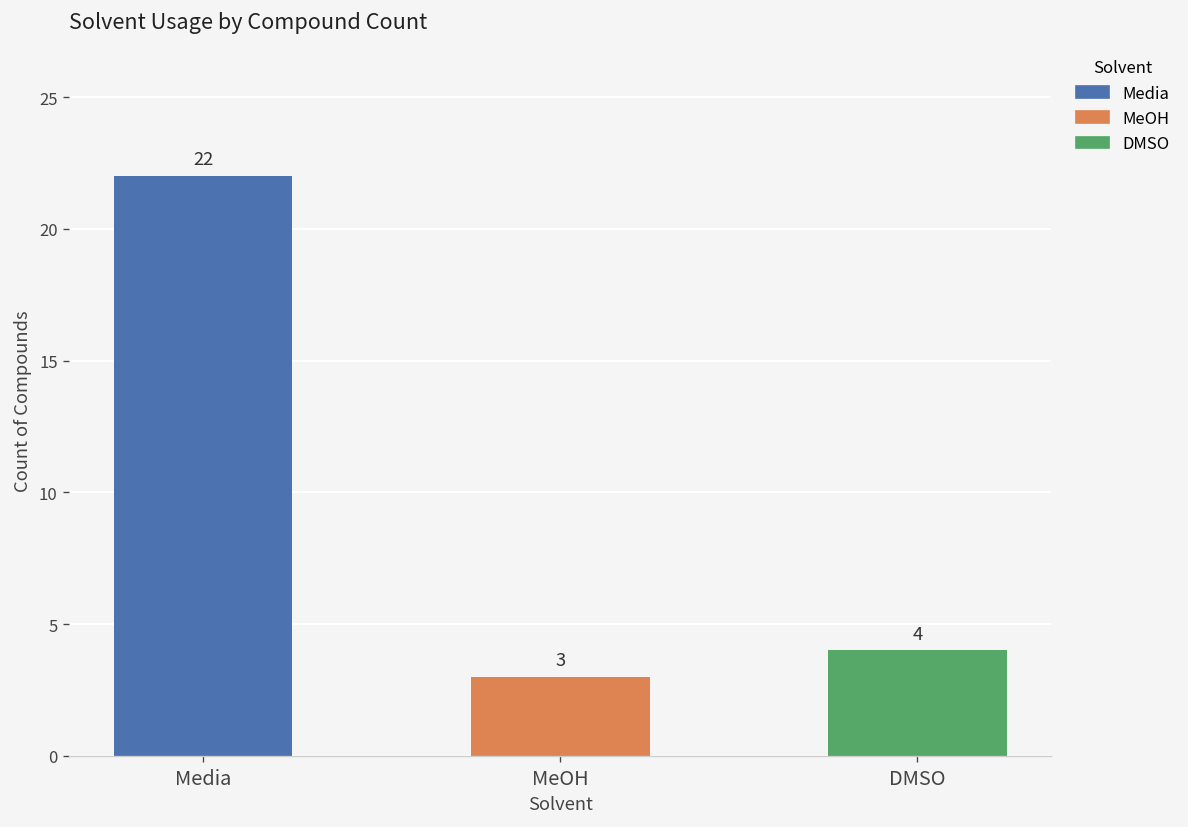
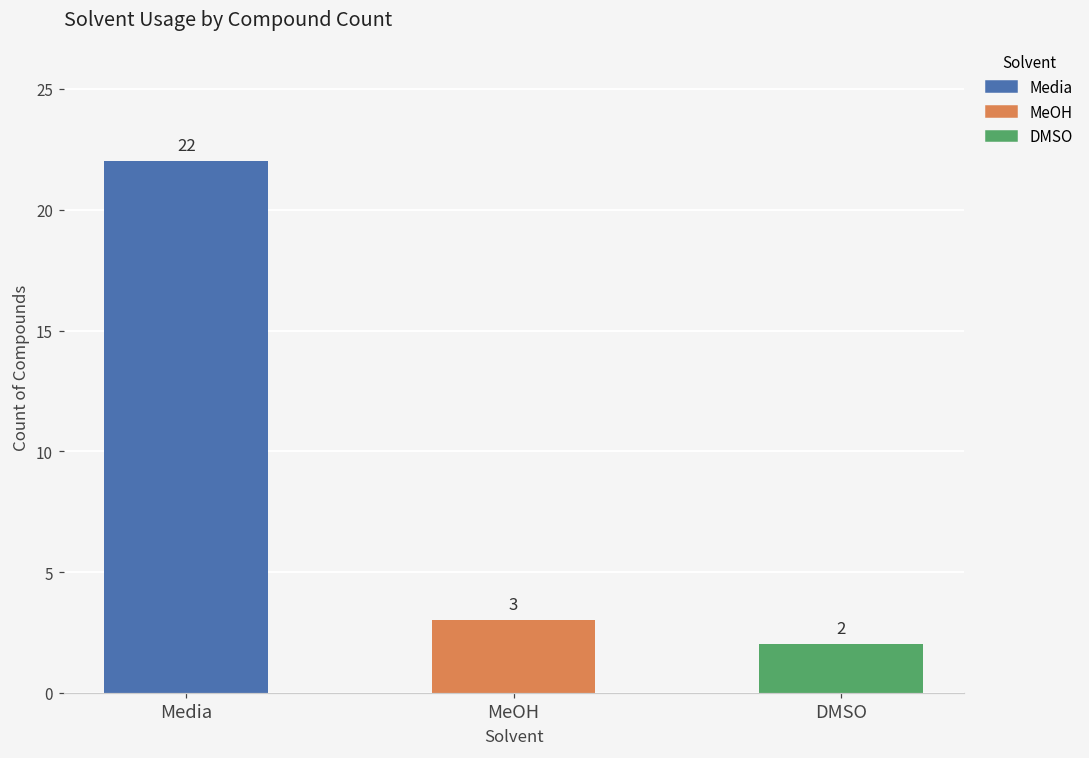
  {
    "Media": 22,
    "MeOH": 3,
-   "DMSO": 4
+   "DMSO": 2
  }
